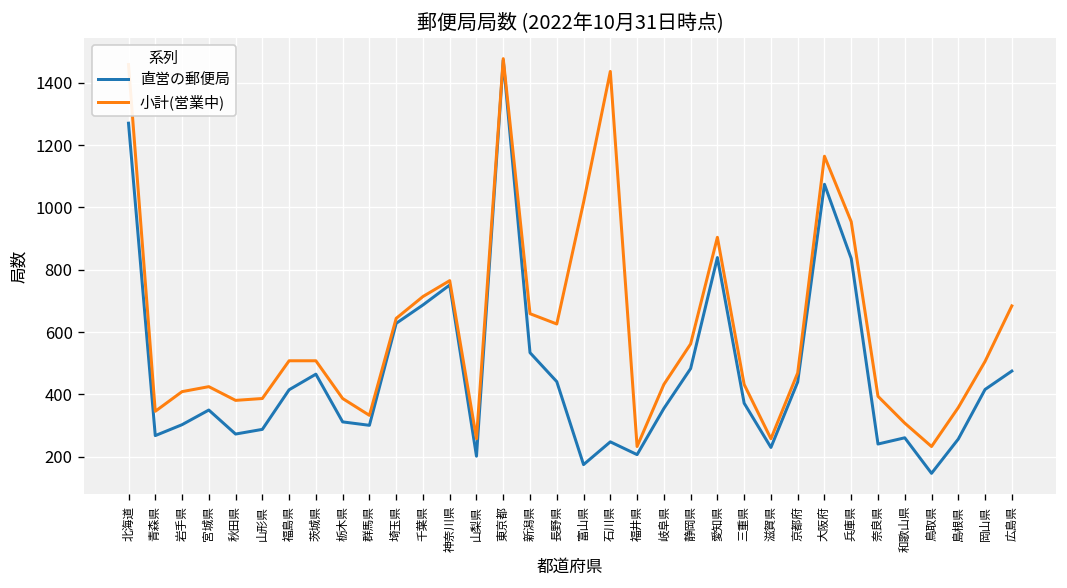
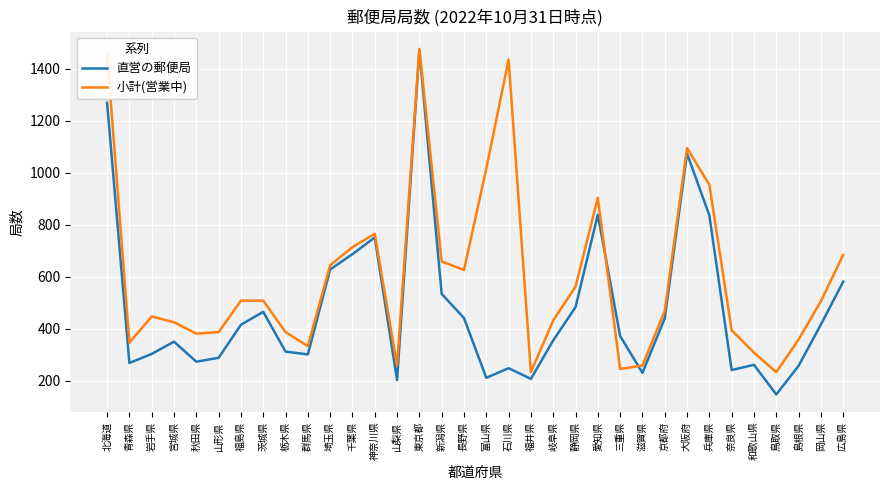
  {
    "直営の郵便局": {
      "北海道": 1270,
      "青森県": 270,
      "岩手県": 300,
      "宮城県": 350,
      "秋田県": 270,
      "山形県": 290,
      "福島県": 420,
      "茨城県": 470,
      "栃木県": 310,
      "群馬県": 300,
      "埼玉県": 630,
      "千葉県": 690,
      "神奈川県": 750,
      "山梨県": 200,
      "新潟県": 530,
      "長野県": 440,
-     "富山県": 180,
+     "富山県": 210,
      "石川県": 250,
      "福井県": 210,
      "岐阜県": 360,
      "静岡県": 480,
      "愛知県": 840,
      "三重県": 370,
      "滋賀県": 230,
      "京都府": 440,
      "大阪府": 1070,
      "兵庫県": 840,
      "奈良県": 240,
      "和歌山県": 260,
      "鳥取県": 150,
      "島根県": 260,
      "岡山県": 420,
-     "広島県": 480
+     "広島県": 580
    },
    "小計(営業中)": {
      "青森県": 350,
-     "岩手県": 410,
+     "岩手県": 450,
      "宮城県": 430,
      "秋田県": 380,
      "山形県": 390,
      "福島県": 510,
      "茨城県": 510,
      "栃木県": 390,
      "群馬県": 330,
      "埼玉県": 640,
      "千葉県": 710,
      "神奈川県": 770,
      "山梨県": 260,
      "新潟県": 660,
      "長野県": 630,
      "富山県": 1020,
      "石川県": 1440,
      "福井県": 230,
      "岐阜県": 430,
      "静岡県": 560,
      "愛知県": 900,
-     "三重県": 430,
+     "三重県": 250,
      "滋賀県": 260,
      "京都府": 470,
-     "大阪府": 1160,
+     "大阪府": 1100,
      "兵庫県": 950,
      "奈良県": 390,
      "和歌山県": 310,
      "鳥取県": 230,
      "島根県": 360,
      "岡山県": 510,
      "広島県": 680
    }
  }
